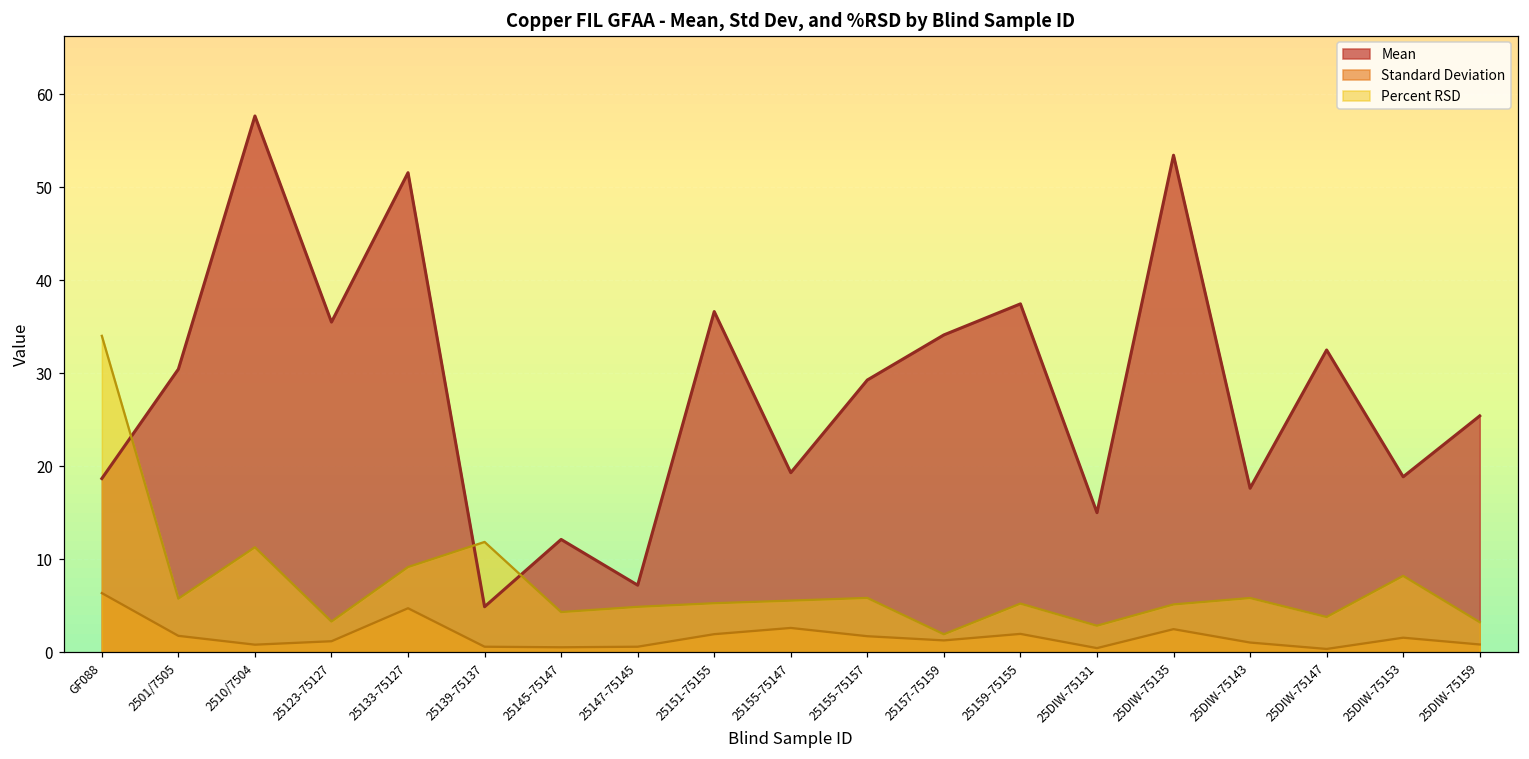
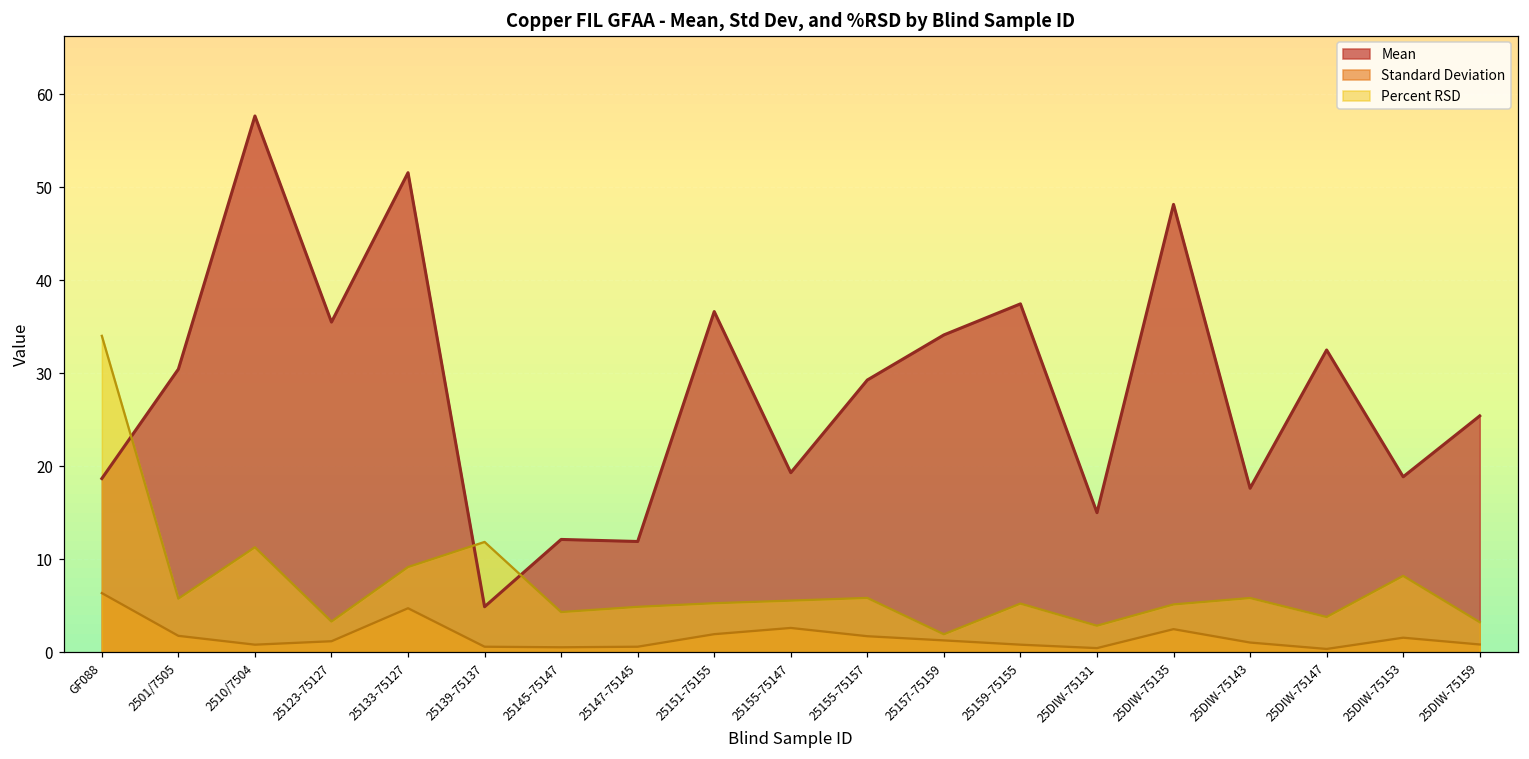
  {
    "Mean": {
      "GF088": 19,
      "2501/7505": 30,
      "2510/7504": 58,
      "25123-75127": 36,
      "25133-75127": 52,
      "25139-75137": 5,
      "25145-75147": 12,
-     "25147-75145": 7,
+     "25147-75145": 12,
      "25151-75155": 37,
      "25155-75147": 19,
      "25155-75157": 29,
      "25157-75159": 34,
      "25159-75155": 37,
      "25DIW-75131": 15,
-     "25DIW-75135": 53,
+     "25DIW-75135": 48,
      "25DIW-75143": 18,
      "25DIW-75147": 33,
      "25DIW-75153": 19,
      "25DIW-75159": 25
    },
    "Standard Deviation": {
      "GF088": 6,
      "2501/7505": 2,
      "2510/7504": 1,
      "25123-75127": 1,
      "25133-75127": 5,
      "25139-75137": 1,
      "25145-75147": 1,
      "25147-75145": 1,
      "25151-75155": 2,
      "25155-75147": 3,
      "25155-75157": 2,
      "25157-75159": 1,
-     "25159-75155": 2,
+     "25159-75155": 1,
      "25DIW-75131": 0,
      "25DIW-75135": 2,
      "25DIW-75143": 1,
      "25DIW-75147": 0,
      "25DIW-75153": 2,
      "25DIW-75159": 1
    },
    "Percent RSD": {
      "GF088": 34,
      "2501/7505": 6,
      "2510/7504": 11,
      "25123-75127": 3,
      "25133-75127": 9,
      "25139-75137": 12,
      "25145-75147": 4,
      "25147-75145": 5,
      "25151-75155": 5,
      "25155-75147": 6,
      "25155-75157": 6,
      "25157-75159": 2,
      "25159-75155": 5,
      "25DIW-75131": 3,
      "25DIW-75135": 5,
      "25DIW-75143": 6,
      "25DIW-75147": 4,
      "25DIW-75153": 8,
      "25DIW-75159": 3
    }
  }
